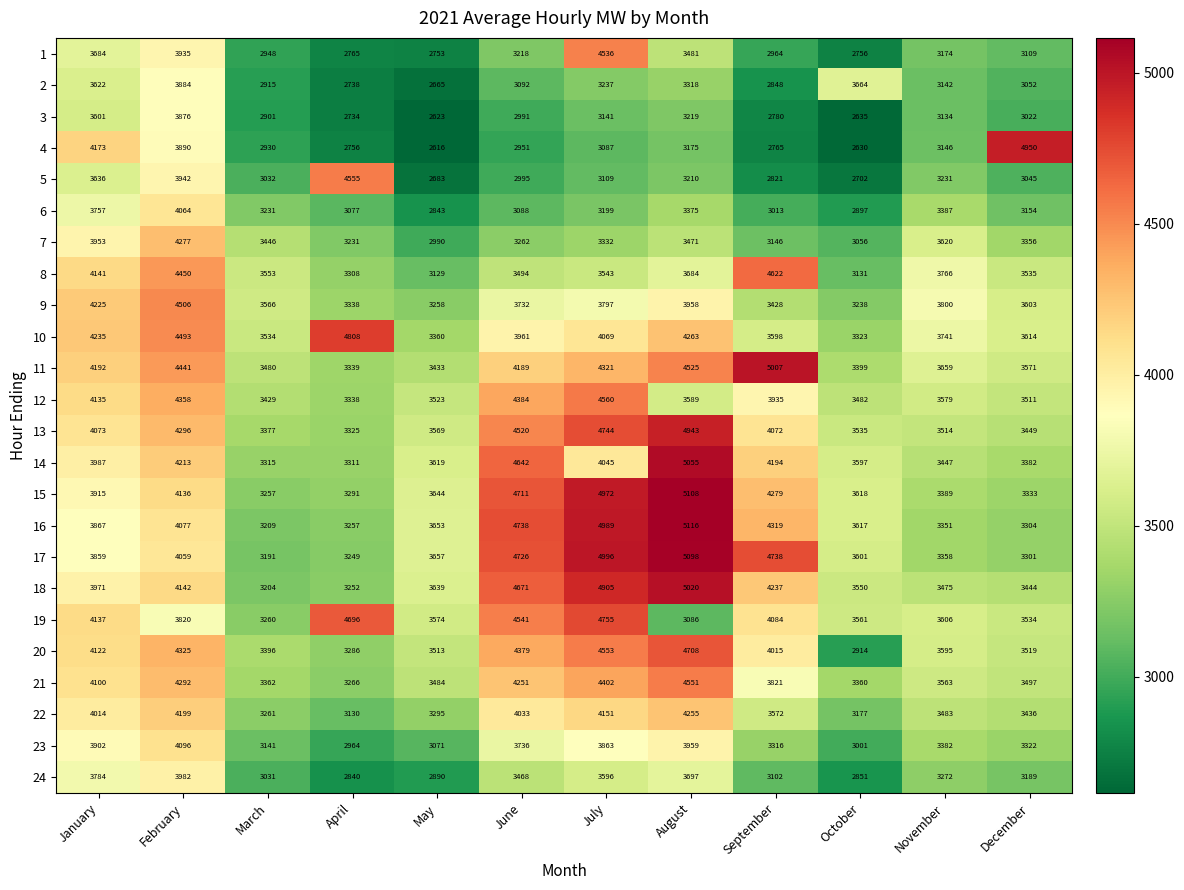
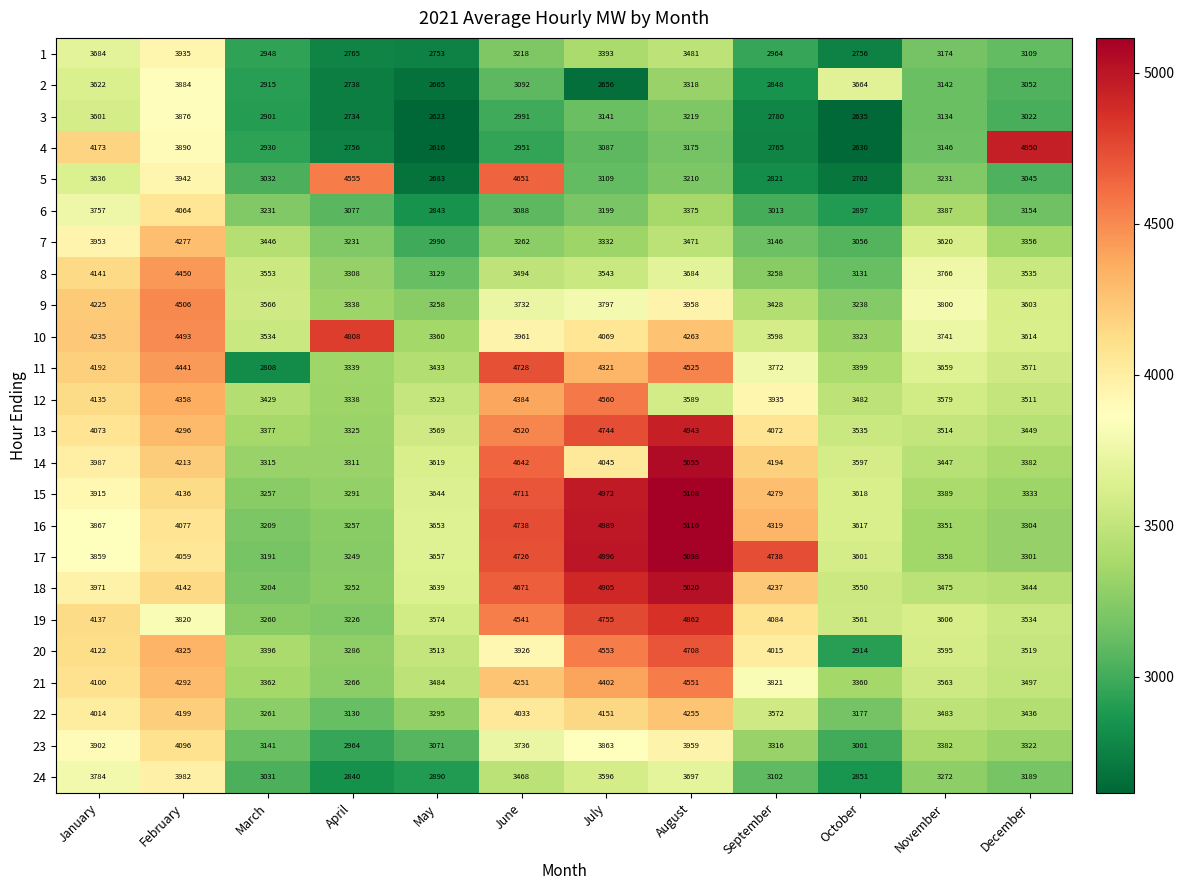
  {
    "1": {
      "January": 3684,
      "February": 3935,
      "March": 2948,
      "April": 2765,
      "May": 2753,
      "June": 3218,
-     "July": 4536,
+     "July": 3393,
      "August": 3481,
      "September": 2964,
      "October": 2756,
      "November": 3174,
      "December": 3109
    },
    "2": {
      "January": 3622,
      "February": 3884,
      "March": 2915,
      "April": 2738,
      "May": 2665,
      "June": 3092,
-     "July": 3237,
+     "July": 2656,
      "August": 3318,
      "September": 2848,
      "October": 3664,
      "November": 3142,
      "December": 3052
    },
    "5": {
      "January": 3636,
      "February": 3942,
      "March": 3032,
      "April": 4555,
      "May": 2683,
-     "June": 2995,
+     "June": 4651,
      "July": 3109,
      "August": 3210,
      "September": 2821,
      "October": 2702,
      "November": 3231,
      "December": 3045
    },
    "8": {
      "January": 4141,
      "February": 4450,
      "March": 3553,
      "April": 3308,
      "May": 3129,
      "June": 3494,
      "July": 3543,
      "August": 3684,
-     "September": 4622,
+     "September": 3258,
      "October": 3131,
      "November": 3766,
      "December": 3535
    },
    "11": {
      "January": 4192,
      "February": 4441,
-     "March": 3480,
+     "March": 2808,
      "April": 3339,
      "May": 3433,
-     "June": 4189,
+     "June": 4728,
      "July": 4321,
      "August": 4525,
-     "September": 5007,
+     "September": 3772,
      "October": 3399,
      "November": 3659,
      "December": 3571
    },
    "19": {
      "January": 4137,
      "February": 3820,
      "March": 3260,
-     "April": 4696,
+     "April": 3226,
      "May": 3574,
      "June": 4541,
      "July": 4755,
-     "August": 3086,
+     "August": 4862,
      "September": 4084,
      "October": 3561,
      "November": 3606,
      "December": 3534
    },
    "20": {
      "January": 4122,
      "February": 4325,
      "March": 3396,
      "April": 3286,
      "May": 3513,
-     "June": 4379,
+     "June": 3926,
      "July": 4553,
      "August": 4708,
      "September": 4015,
      "October": 2914,
      "November": 3595,
      "December": 3519
    }
  }
